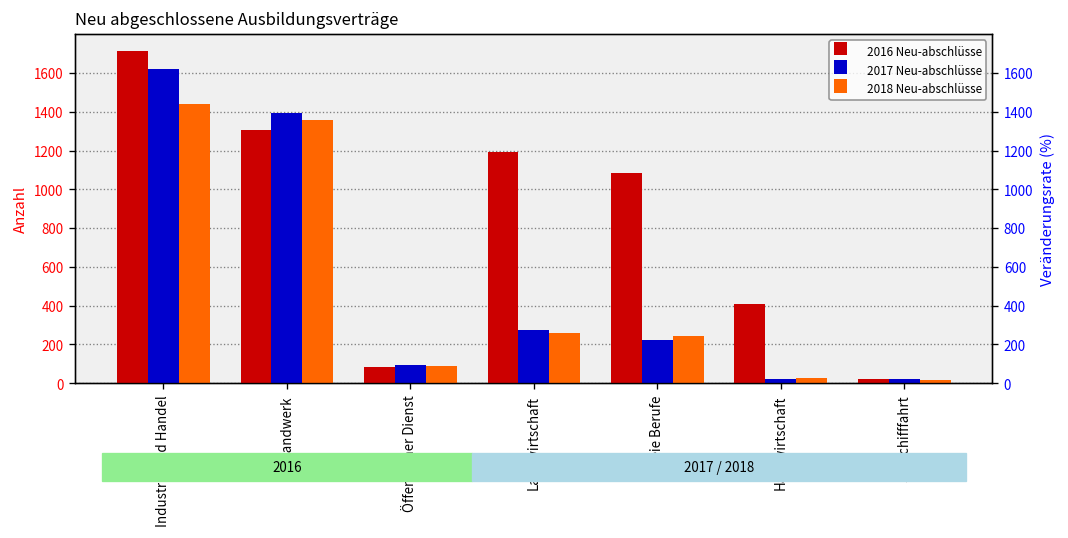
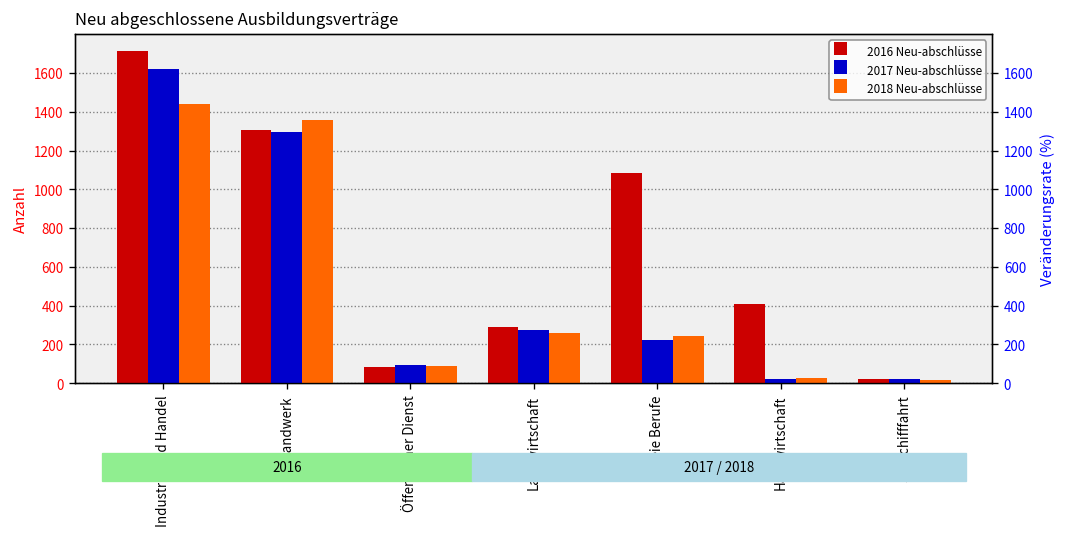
  {
    "2016 Neu-abschlüsse": {
      "Industrie und Handel": 1710,
      "Handwerk": 1310,
      "Öffentlicher Dienst": 80,
-     "Landwirtschaft": 1190,
+     "Landwirtschaft": 290,
      "Freie Berufe": 1080,
      "Hauswirtschaft": 410,
      "Seeschifffahrt": 20
    },
    "2017 Neu-abschlüsse": {
      "Industrie und Handel": 1620,
-     "Handwerk": 1390,
+     "Handwerk": 1300,
      "Öffentlicher Dienst": 100,
      "Landwirtschaft": 280,
      "Freie Berufe": 220,
      "Hauswirtschaft": 20,
      "Seeschifffahrt": 20
    },
    "2018 Neu-abschlüsse": {
      "Industrie und Handel": 1440,
      "Handwerk": 1360,
      "Öffentlicher Dienst": 90,
      "Landwirtschaft": 260,
      "Freie Berufe": 250,
      "Hauswirtschaft": 30,
      "Seeschifffahrt": 20
    }
  }
